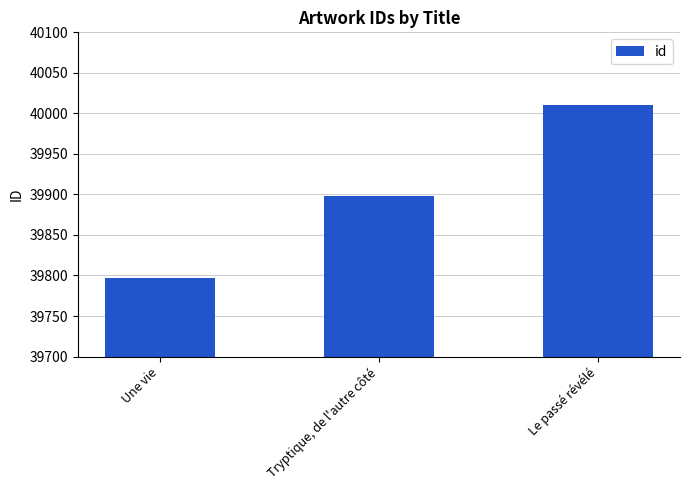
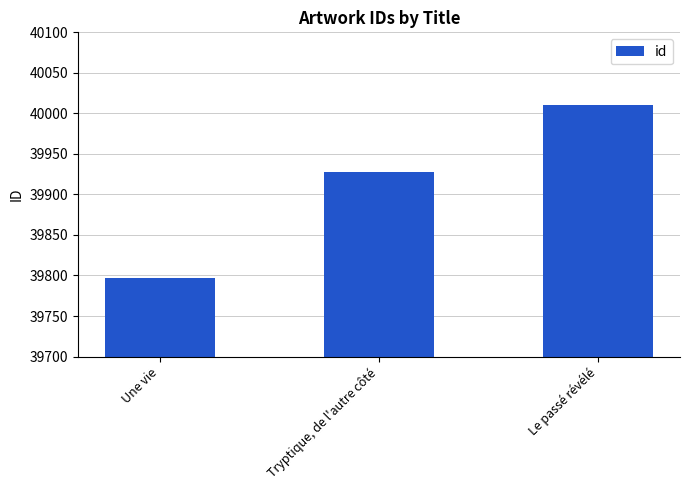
  {
    "Une vie": 39800,
-   "Tryptique, de l'autre côté": 39900,
+   "Tryptique, de l'autre côté": 39930,
    "Le passé révélé": 40010
  }
